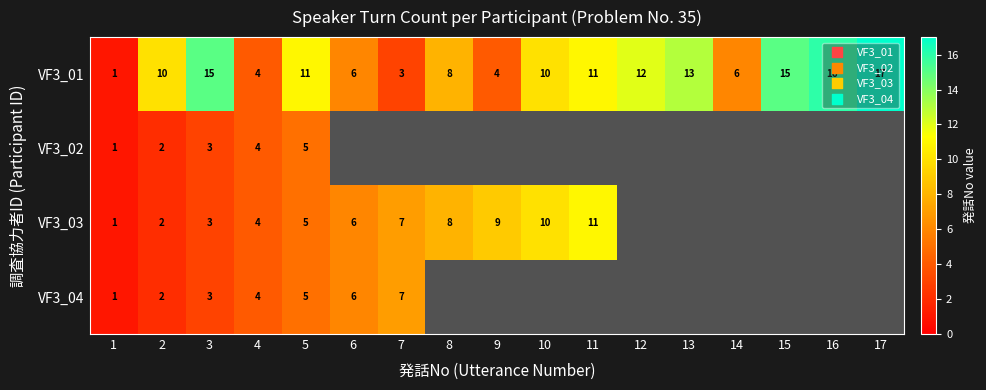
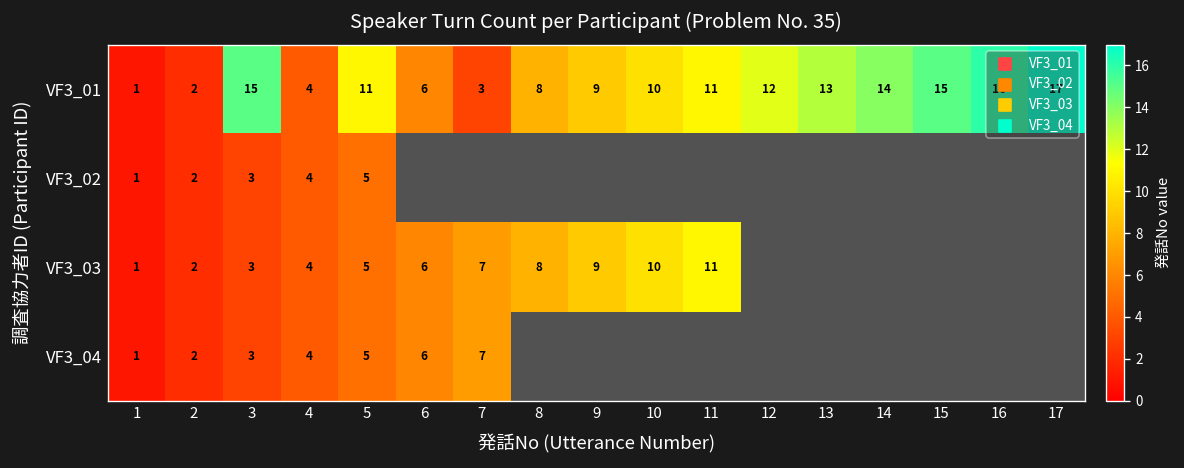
  {
    "VF3_01": {
      "1": 1,
-     "2": 10,
+     "2": 2,
      "3": 15,
      "4": 4,
      "5": 11,
      "6": 6,
      "7": 3,
      "8": 8,
-     "9": 4,
+     "9": 9,
      "10": 10,
      "11": 11,
      "12": 12,
      "13": 13,
-     "14": 6,
+     "14": 14,
      "15": 15
    },
    "VF3_02": {
      "1": 1,
      "2": 2,
      "3": 3,
      "4": 4,
      "5": 5
    },
    "VF3_03": {
      "1": 1,
      "2": 2,
      "3": 3,
      "4": 4,
      "5": 5,
      "6": 6,
      "7": 7,
      "8": 8,
      "9": 9,
      "10": 10,
      "11": 11
    },
    "VF3_04": {
      "1": 1,
      "2": 2,
      "3": 3,
      "4": 4,
      "5": 5,
      "6": 6,
      "7": 7
    }
  }
